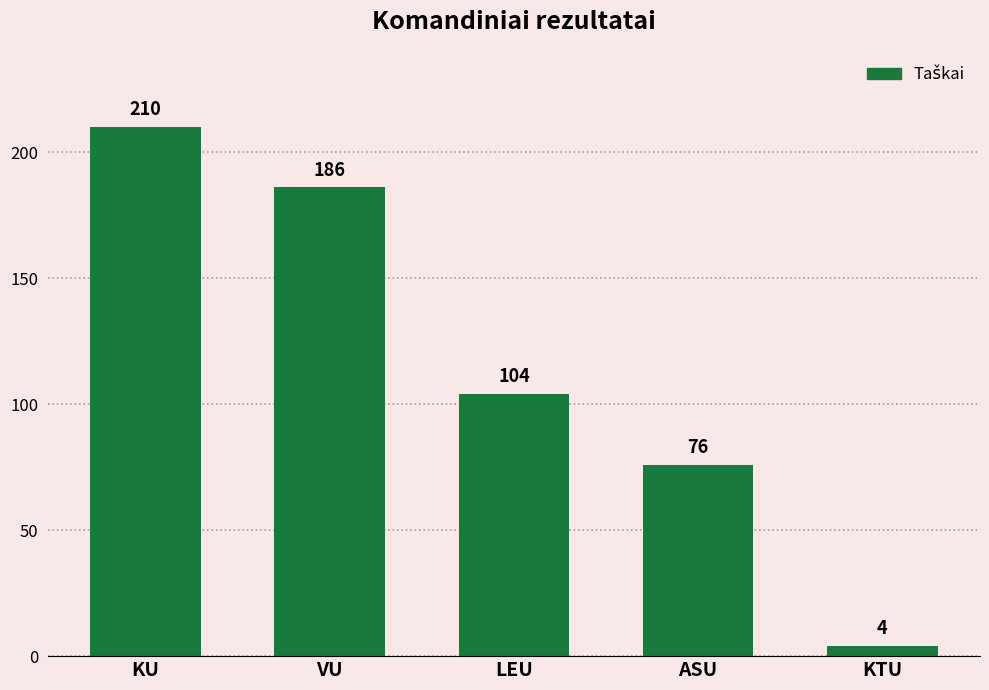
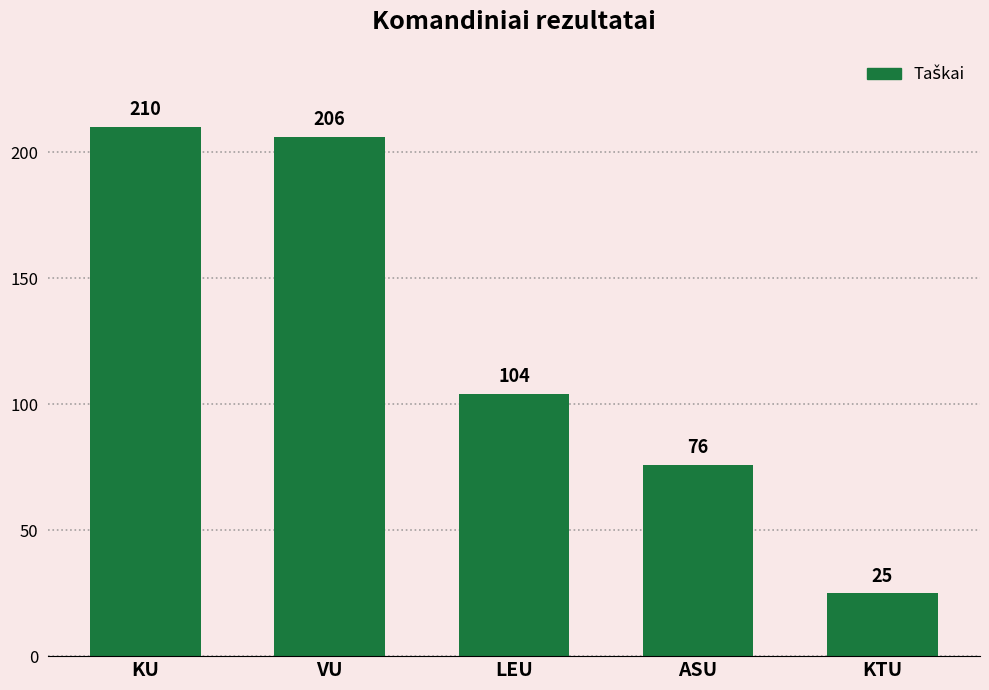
  {
    "KU": 210,
-   "VU": 186,
+   "VU": 206,
    "LEU": 104,
    "ASU": 76,
-   "KTU": 4
+   "KTU": 25
  }
